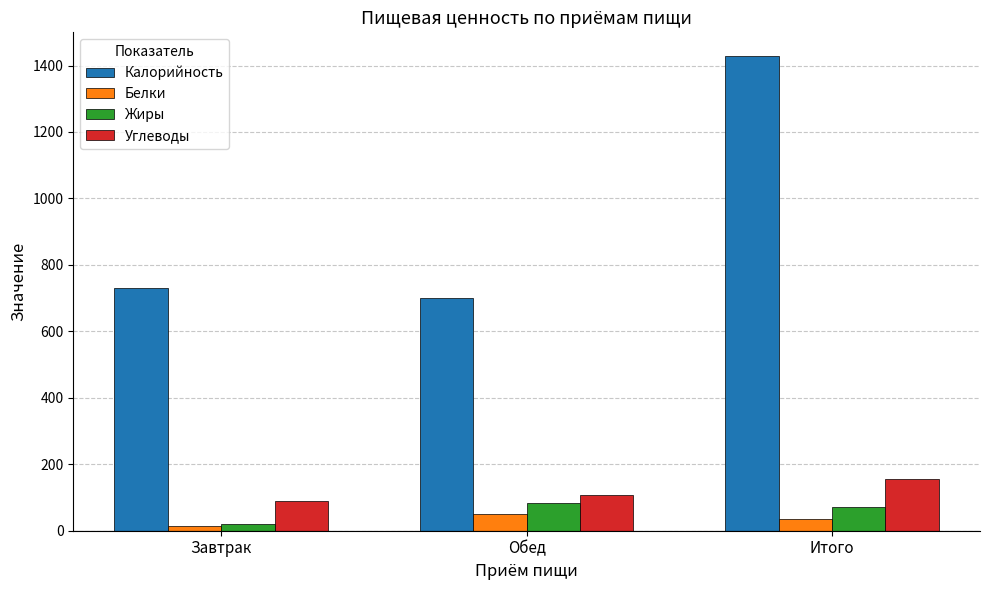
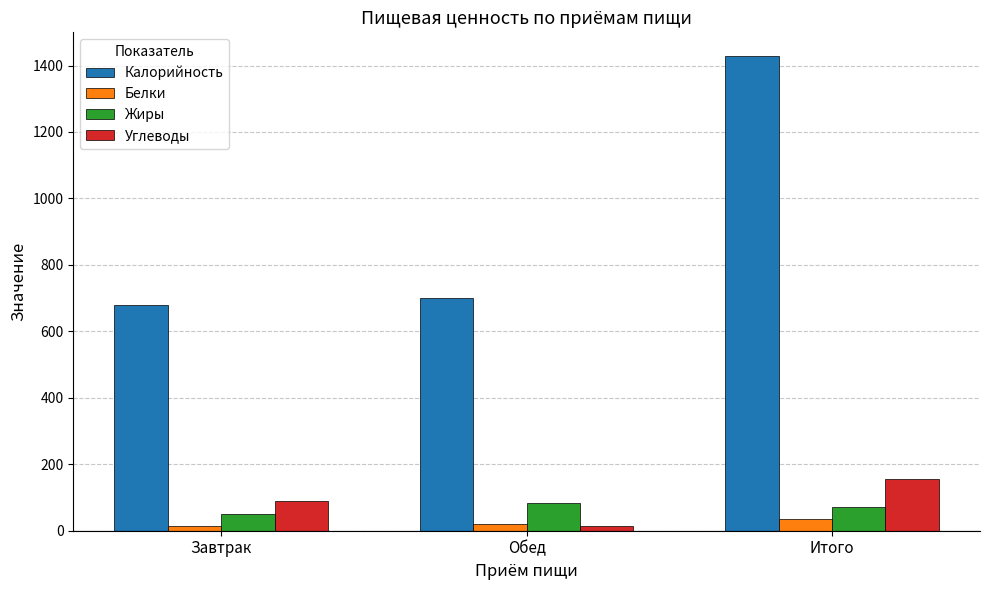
  {
    "Калорийность": {
-     "Завтрак": 730,
+     "Завтрак": 680,
      "Обед": 700,
      "Итого": 1430
    },
    "Белки": {
      "Завтрак": 20,
-     "Обед": 50,
+     "Обед": 20,
      "Итого": 40
    },
    "Жиры": {
-     "Завтрак": 20,
+     "Завтрак": 50,
      "Обед": 80,
      "Итого": 70
    },
    "Углеводы": {
      "Завтрак": 90,
-     "Обед": 110,
+     "Обед": 10,
      "Итого": 160
    }
  }
